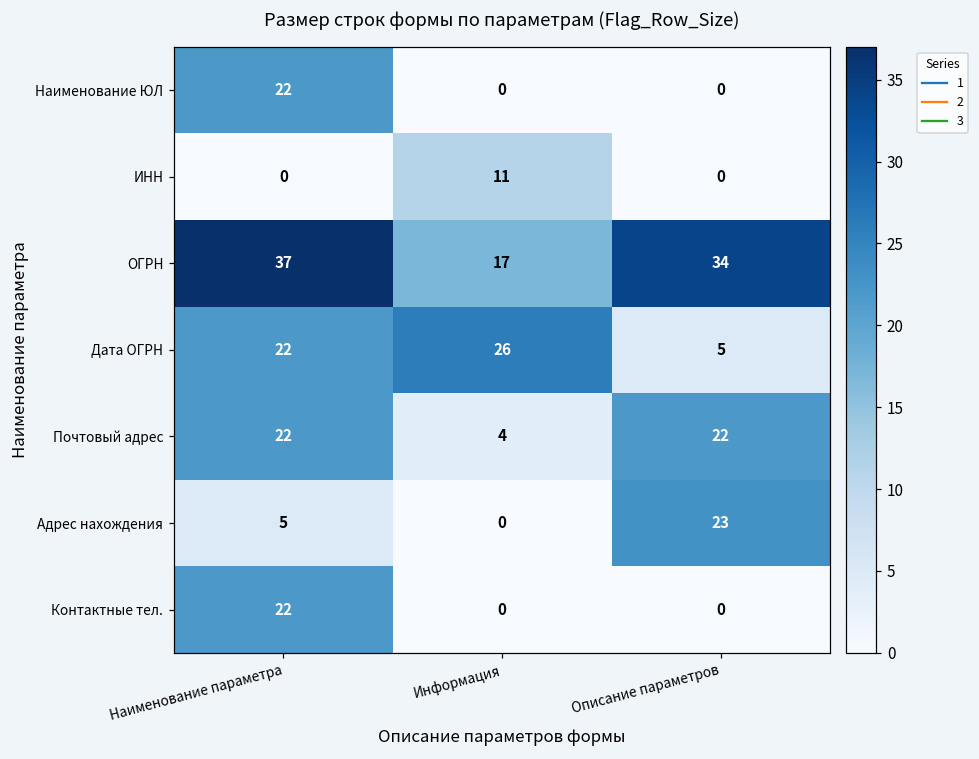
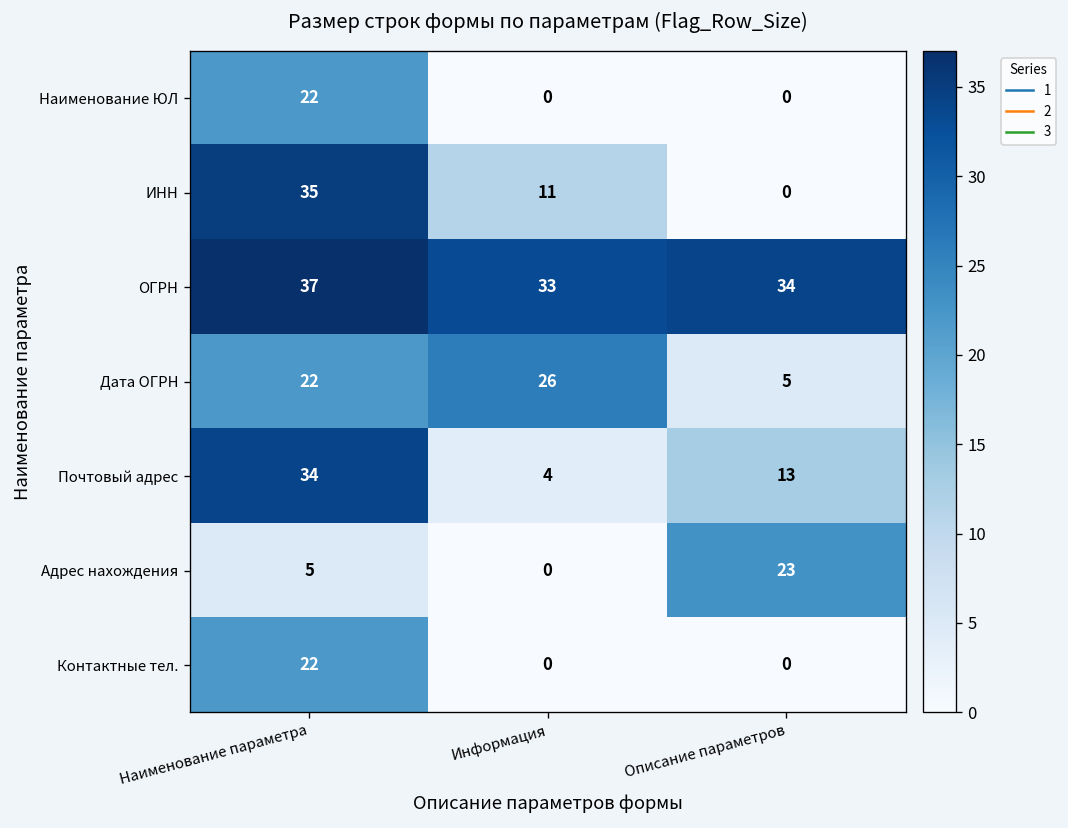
  {
    "Наименование ЮЛ": {
      "Наименование параметра": 22,
      "Информация": 0,
      "Описание параметров": 0
    },
    "ИНН": {
-     "Наименование параметра": 0,
+     "Наименование параметра": 35,
      "Информация": 11,
      "Описание параметров": 0
    },
    "ОГРН": {
      "Наименование параметра": 37,
-     "Информация": 17,
+     "Информация": 33,
      "Описание параметров": 34
    },
    "Дата ОГРН": {
      "Наименование параметра": 22,
      "Информация": 26,
      "Описание параметров": 5
    },
    "Почтовый адрес": {
-     "Наименование параметра": 22,
+     "Наименование параметра": 34,
      "Информация": 4,
-     "Описание параметров": 22
+     "Описание параметров": 13
    },
    "Адрес нахождения": {
      "Наименование параметра": 5,
      "Информация": 0,
      "Описание параметров": 23
    },
    "Контактные тел.": {
      "Наименование параметра": 22,
      "Информация": 0,
      "Описание параметров": 0
    }
  }
